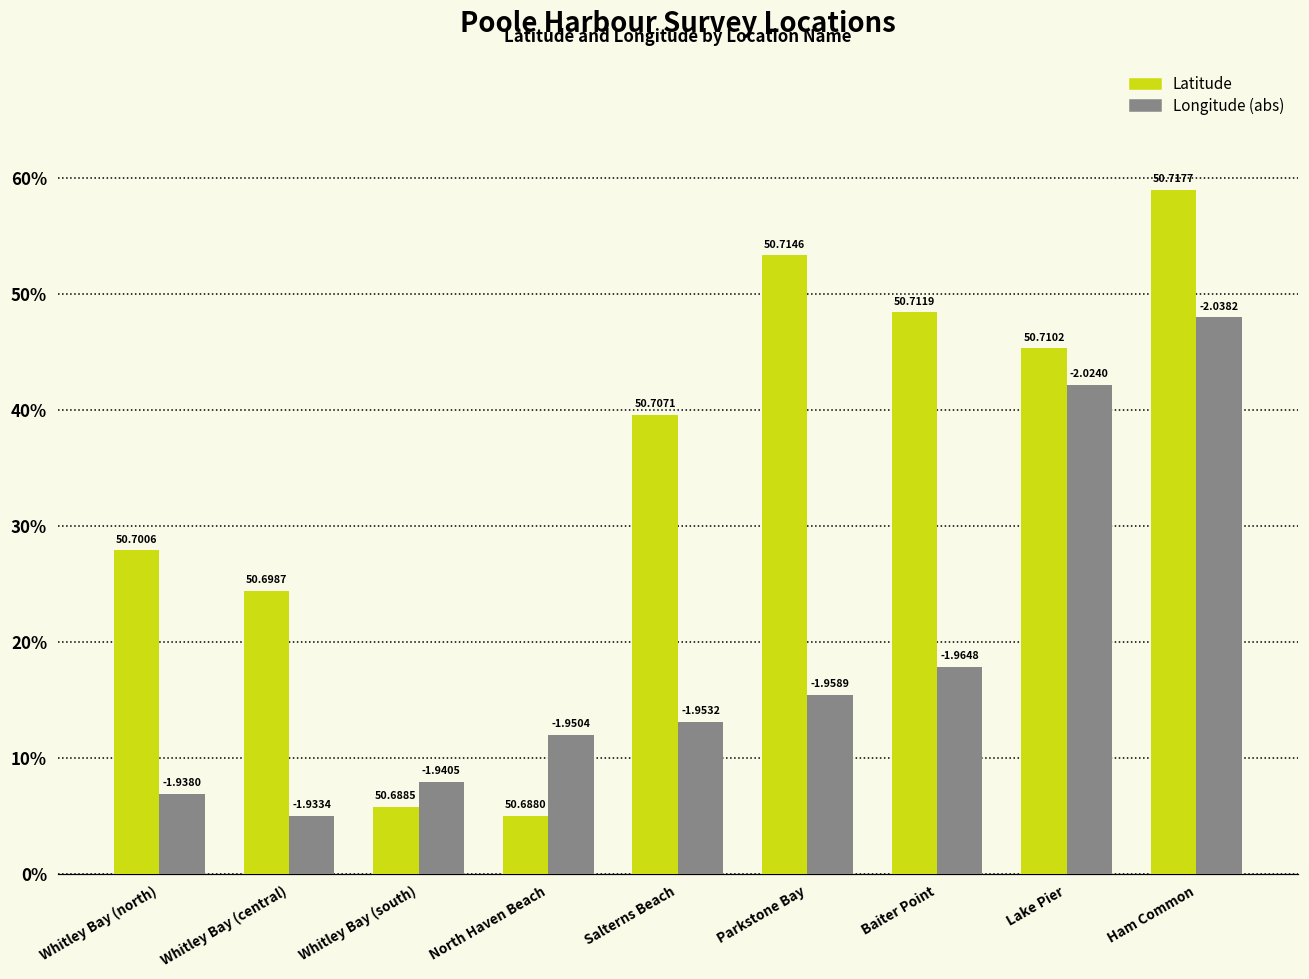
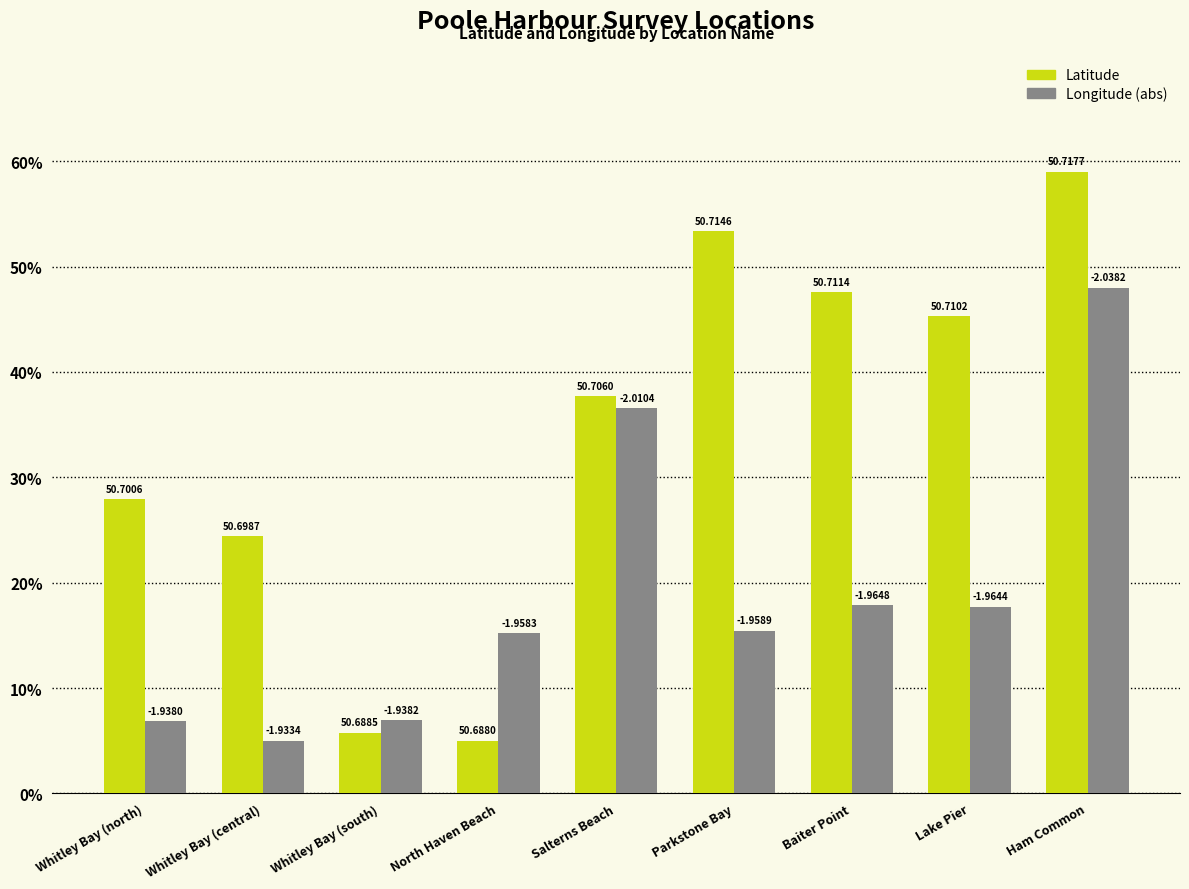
  {
    "Latitude": {
-     "Salterns Beach": 50.7071,
-     "Baiter Point": 50.7119
+     "Salterns Beach": 50.7060,
+     "Baiter Point": 50.7114
    },
    "Longitude (abs)": {
-     "Whitley Bay (south)": -1.9405,
-     "North Haven Beach": -1.9504,
-     "Salterns Beach": -1.9532,
-     "Lake Pier": -2.0240
+     "Whitley Bay (south)": -1.9382,
+     "North Haven Beach": -1.9583,
+     "Salterns Beach": -2.0104,
+     "Lake Pier": -1.9644
    }
  }
